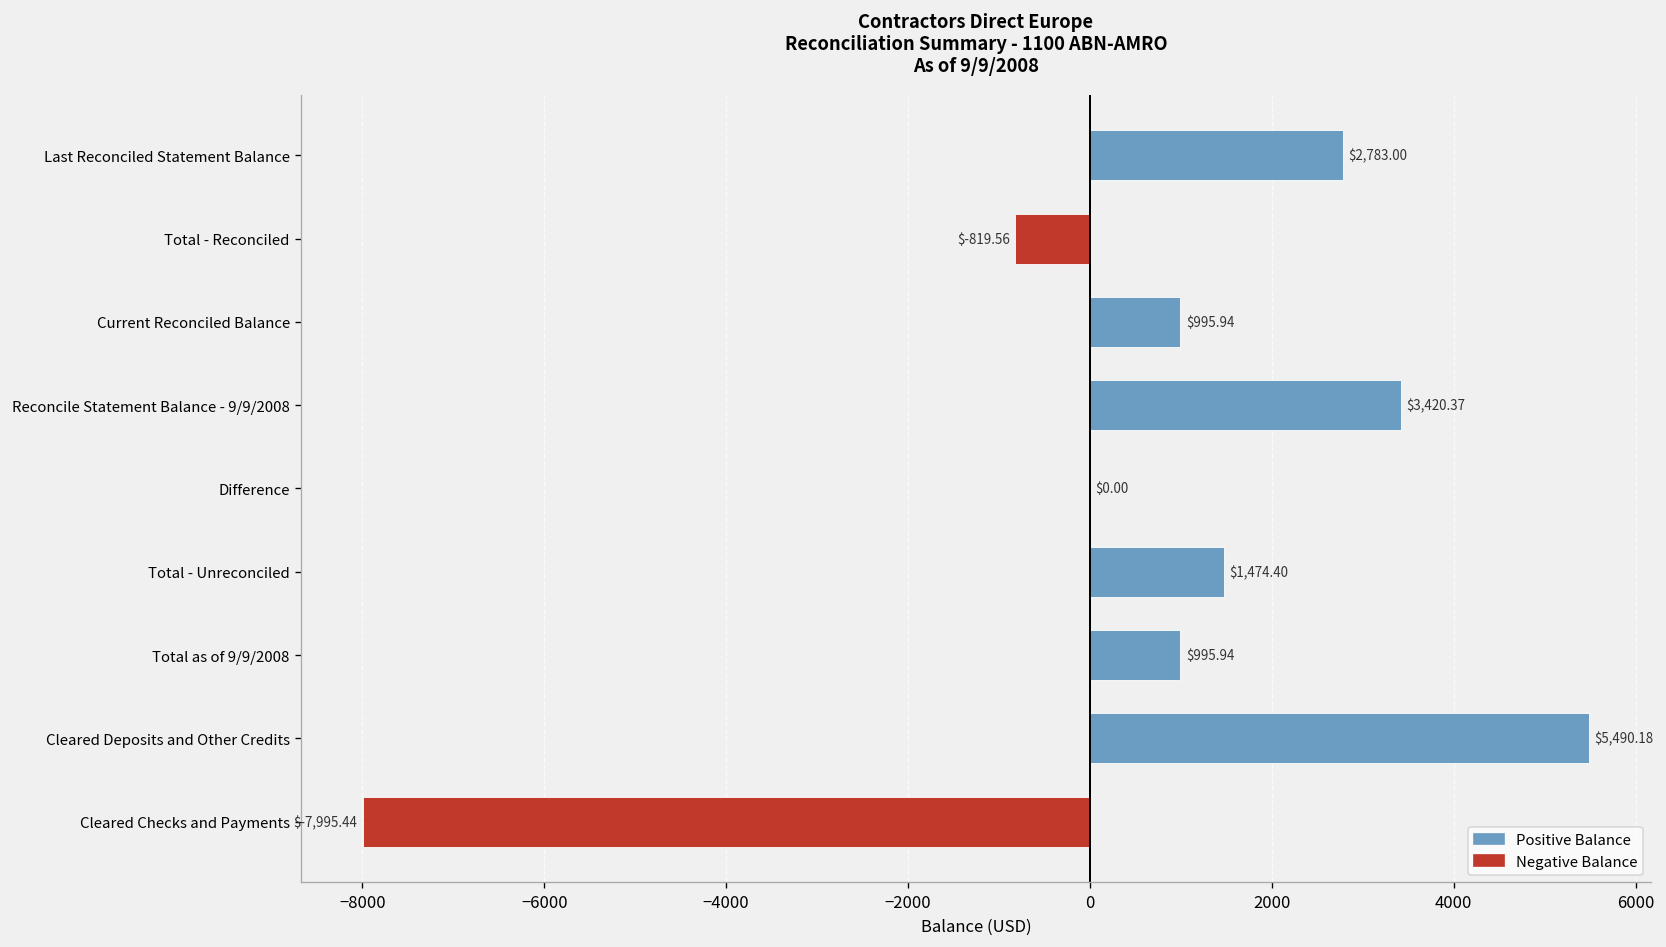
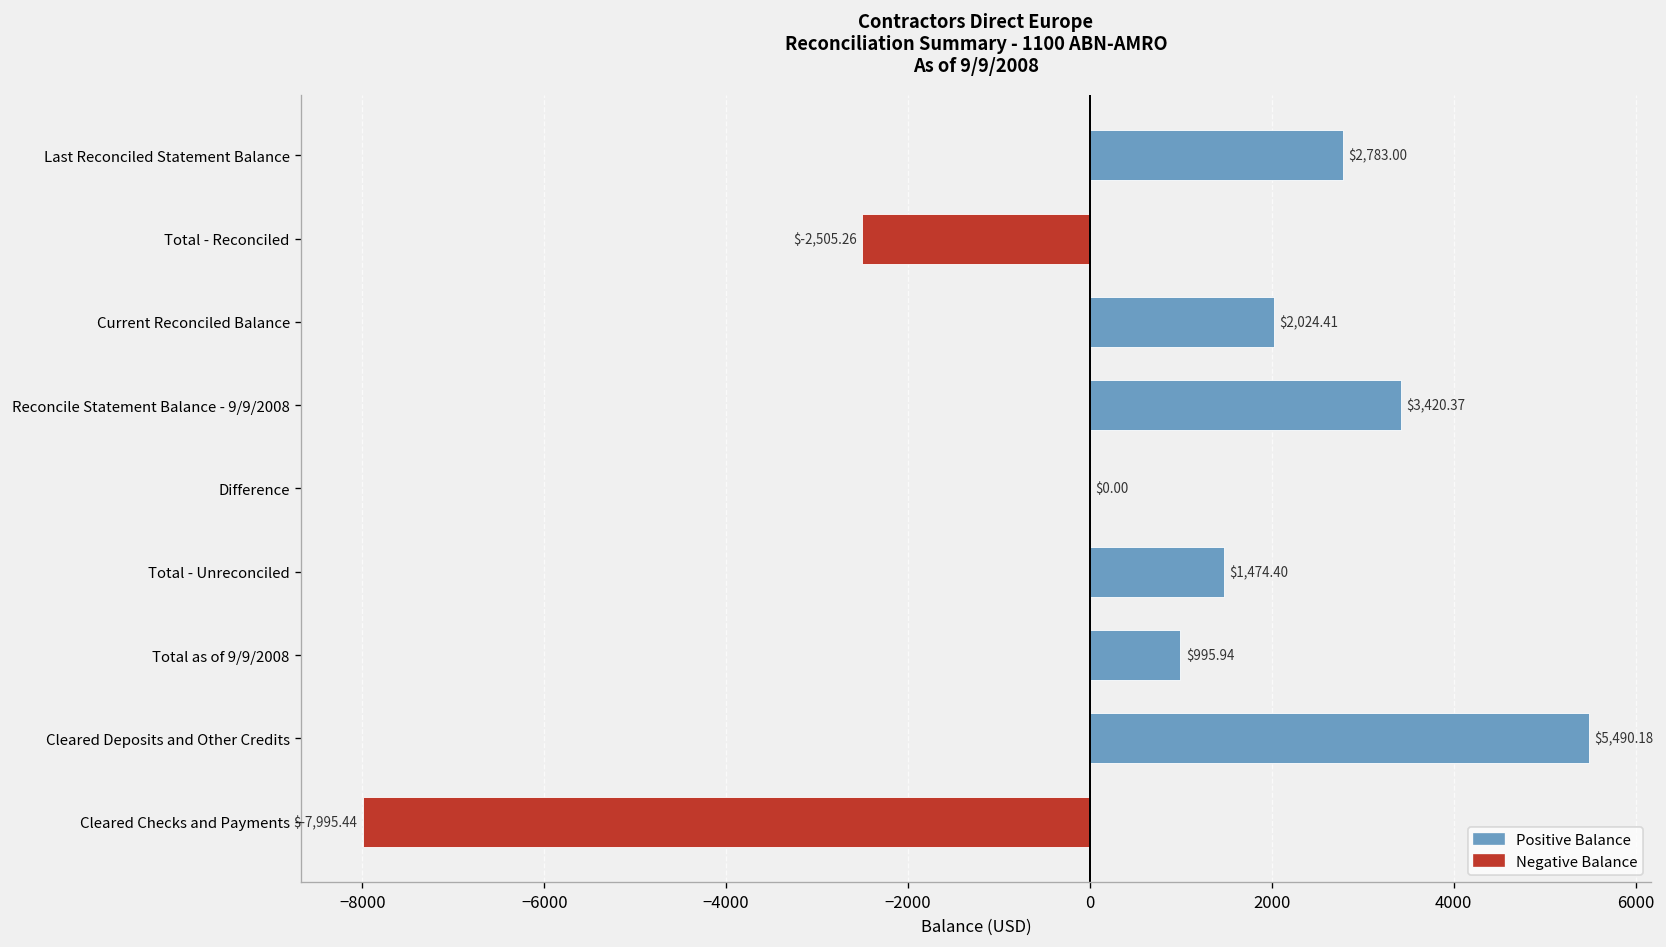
  {
    "Positive Balance": {
      "Last Reconciled Statement Balance": "$2,783.00",
-     "Current Reconciled Balance": "$995.94",
+     "Current Reconciled Balance": "$2,024.41",
      "Reconcile Statement Balance - 9/9/2008": "$3,420.37",
      "Difference": "$0.00",
      "Total - Unreconciled": "$1,474.40",
      "Total as of 9/9/2008": "$995.94",
      "Cleared Deposits and Other Credits": "$5,490.18"
    },
    "Negative Balance": {
-     "Total - Reconciled": "$-819.56",
+     "Total - Reconciled": "$-2,505.26",
      "Difference": "$0.00",
      "Cleared Checks and Payments": "$-7,995.44"
    }
  }
